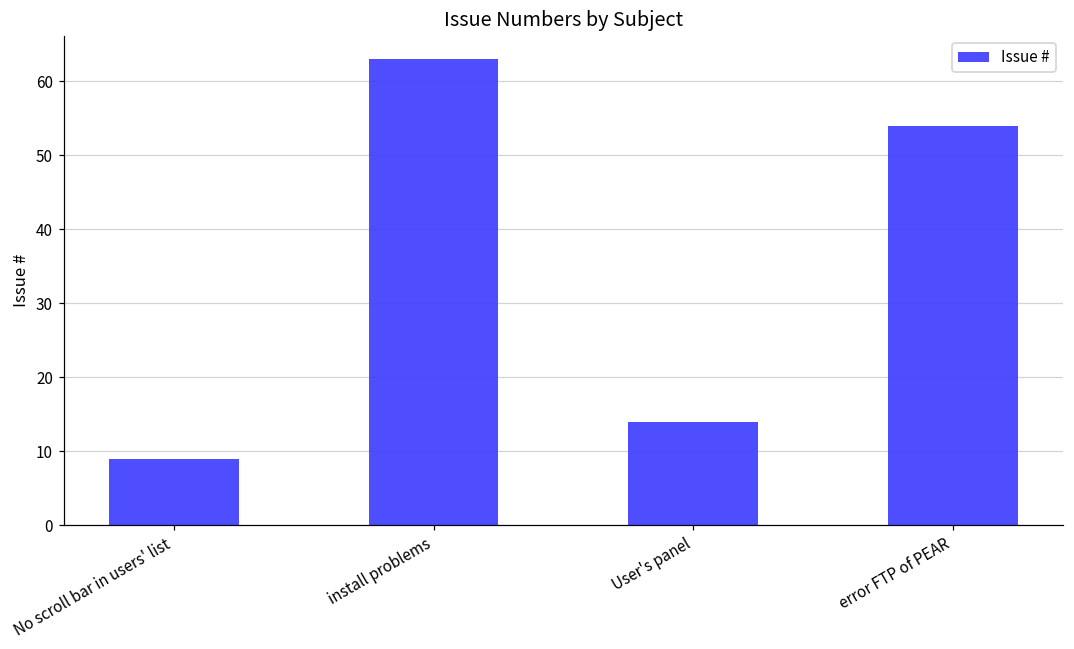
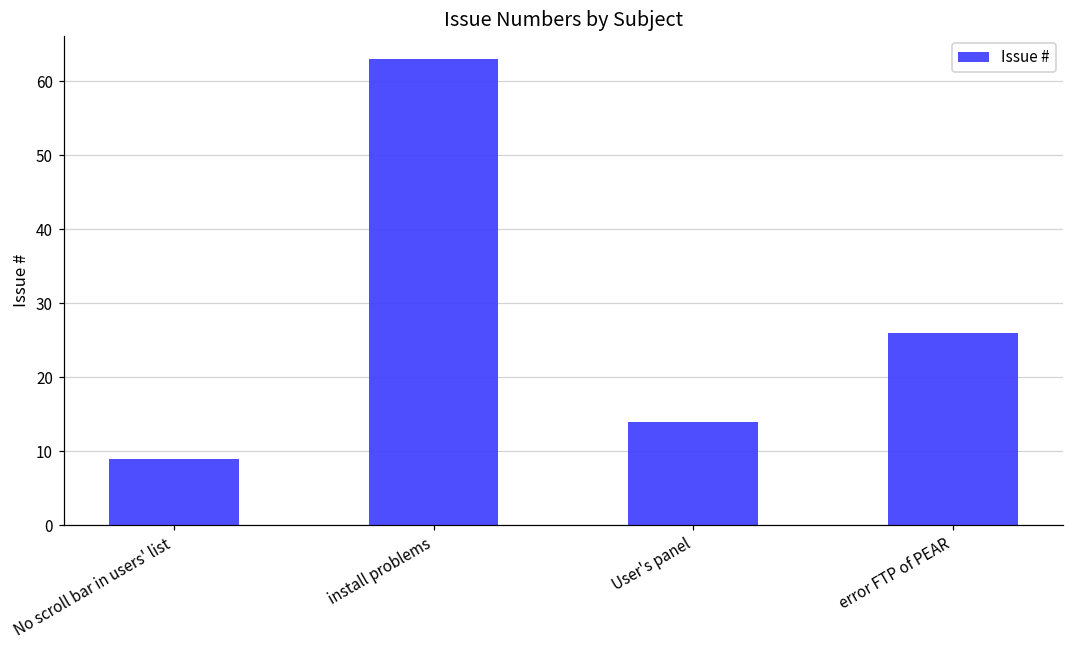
  {
    "No scroll bar in users' list": 9,
    "install problems": 63,
    "User's panel": 14,
-   "error FTP of PEAR": 54
+   "error FTP of PEAR": 26
  }
